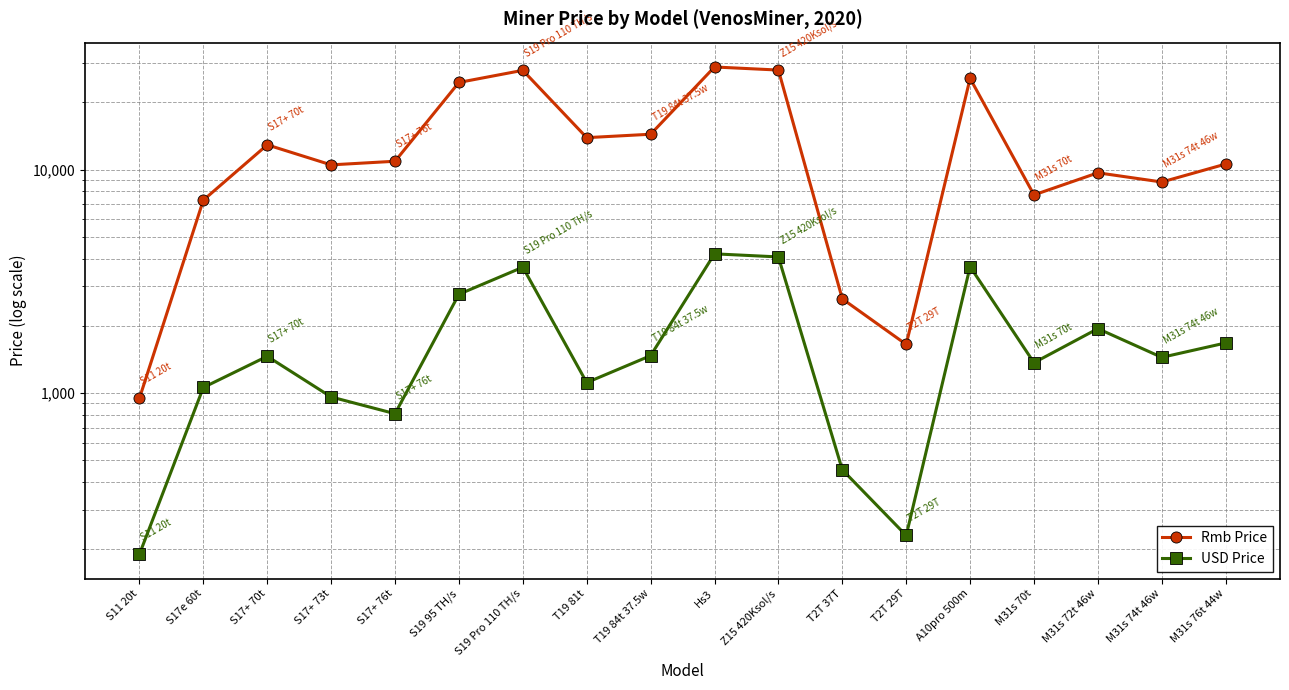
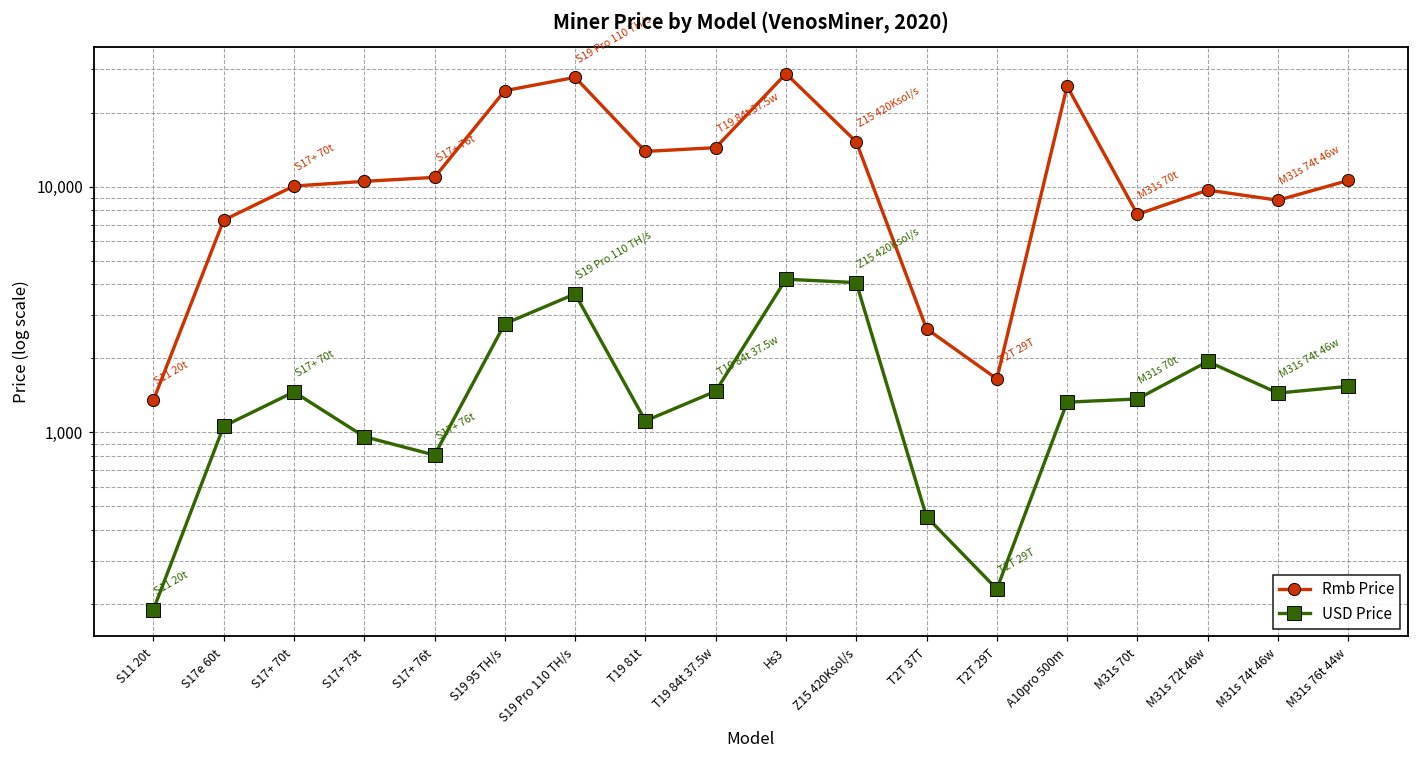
  {
    "Rmb Price": {
-     "S11 20t": "950",
+     "S11 20t": "1,400",
      "S17e 60t": "7,300",
-     "S17+ 70t": "13,000",
+     "S17+ 70t": "10,000",
      "S17+ 73t": "11,000",
      "S19 95 TH/s": "25,000",
      "T19 81t": "14,000",
      "Hs3": "29,000",
-     "Z15 420Ksol/s": "28,000",
+     "Z15 420Ksol/s": "15,000",
      "T2T 37T": "2,600",
      "A10pro 500m": "26,000",
      "M31s 72t 46w": "9,700",
      "M31s 74t 46w": "8,800"
    },
    "USD Price": {
      "S17e 60t": "1,100",
      "S17+ 73t": "960",
      "S19 95 TH/s": "2,800",
      "T19 81t": "1,100",
      "Hs3": "4,200",
      "T2T 37T": "450",
-     "A10pro 500m": "3,700",
+     "A10pro 500m": "1,300",
      "M31s 72t 46w": "1,900",
      "M31s 74t 46w": "1,400",
-     "M31s 76t 44w": "1,700"
+     "M31s 76t 44w": "1,500"
    }
  }
